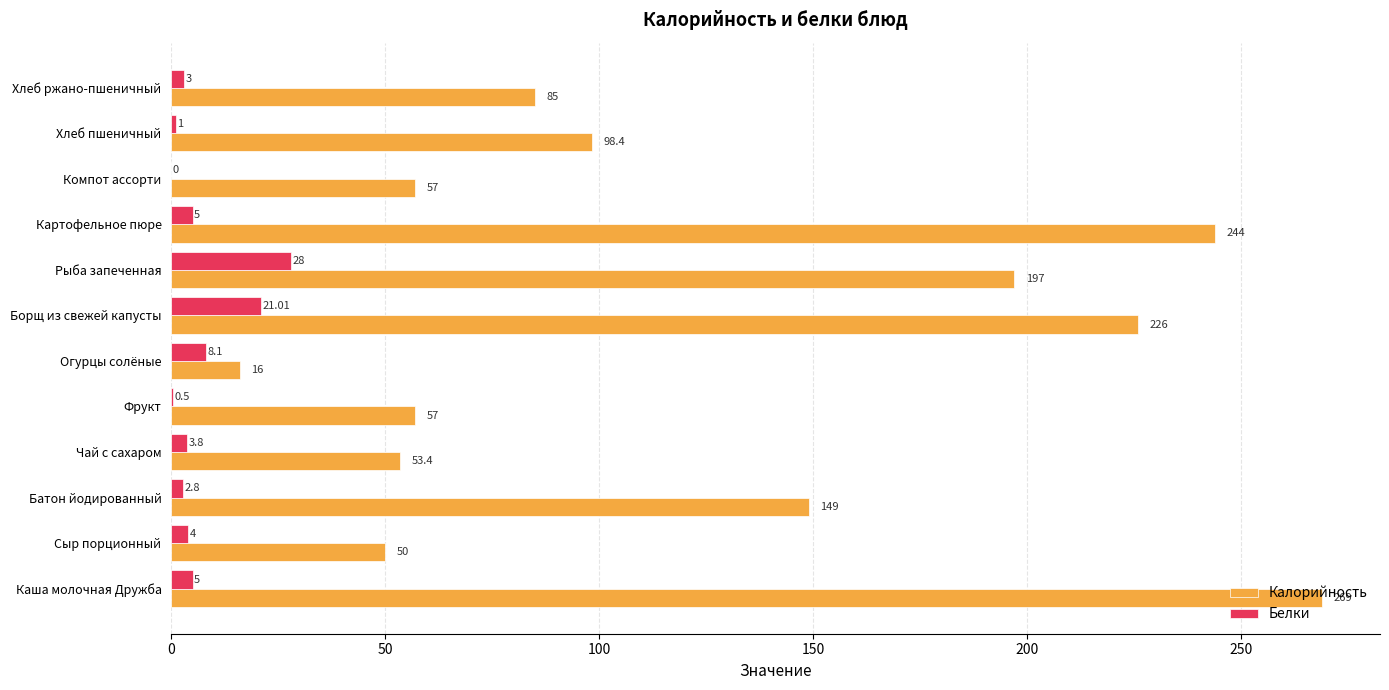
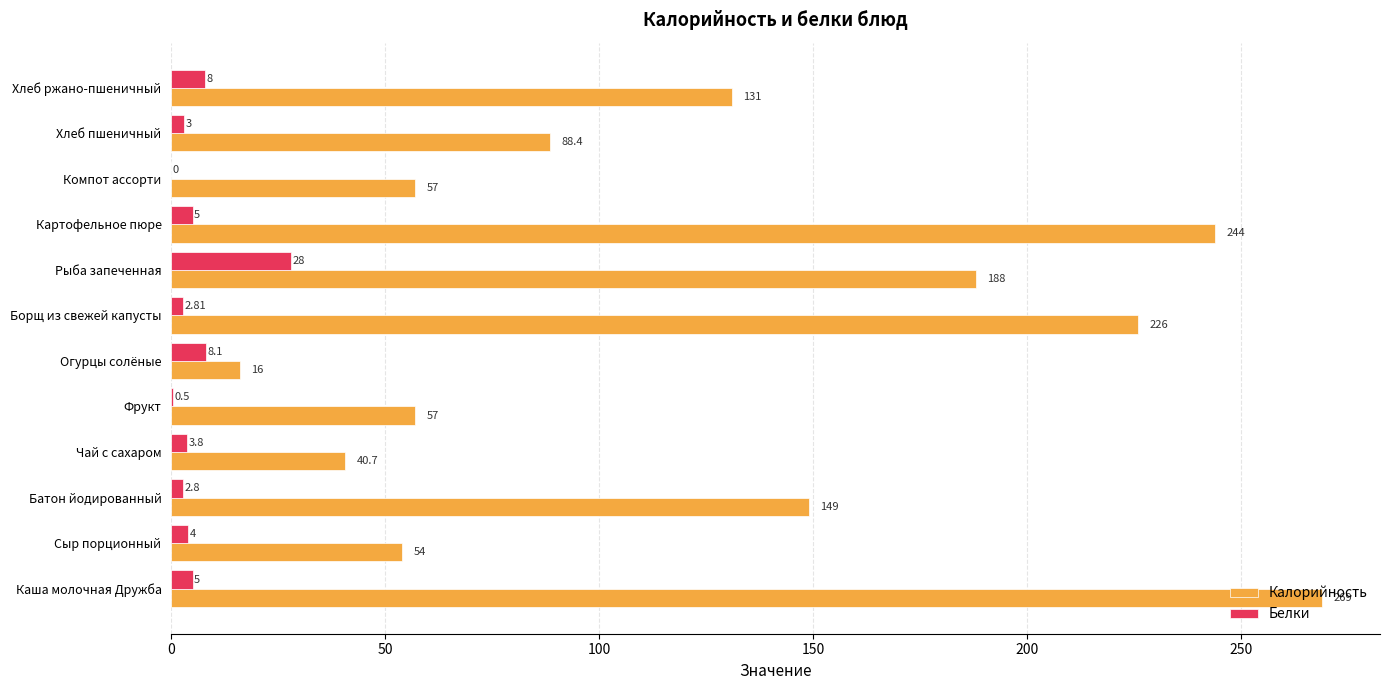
  {
    "Калорийность": {
-     "Хлеб ржано-пшеничный": 85,
-     "Хлеб пшеничный": 98.4,
+     "Хлеб ржано-пшеничный": 131,
+     "Хлеб пшеничный": 88.4,
      "Компот ассорти": 57,
      "Картофельное пюре": 244,
-     "Рыба запеченная": 197,
+     "Рыба запеченная": 188,
      "Борщ из свежей капусты": 226,
      "Огурцы солёные": 16,
      "Фрукт": 57,
-     "Чай с сахаром": 53.4,
+     "Чай с сахаром": 40.7,
      "Батон йодированный": 149,
-     "Сыр порционный": 50,
+     "Сыр порционный": 54,
      "Каша молочная Дружба": 269
    },
    "Белки": {
-     "Хлеб ржано-пшеничный": 3,
-     "Хлеб пшеничный": 1,
+     "Хлеб ржано-пшеничный": 8,
+     "Хлеб пшеничный": 3,
      "Компот ассорти": 0,
      "Картофельное пюре": 5,
      "Рыба запеченная": 28,
-     "Борщ из свежей капусты": 21.01,
+     "Борщ из свежей капусты": 2.81,
      "Огурцы солёные": 8.1,
      "Фрукт": 0.5,
      "Чай с сахаром": 3.8,
      "Батон йодированный": 2.8,
      "Сыр порционный": 4,
      "Каша молочная Дружба": 5
    }
  }
